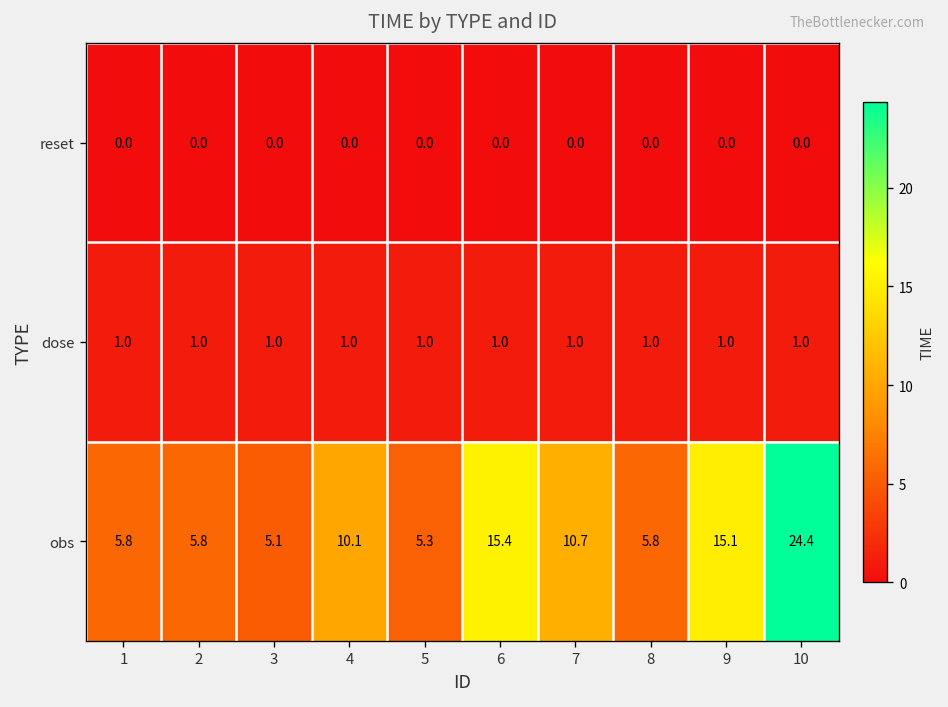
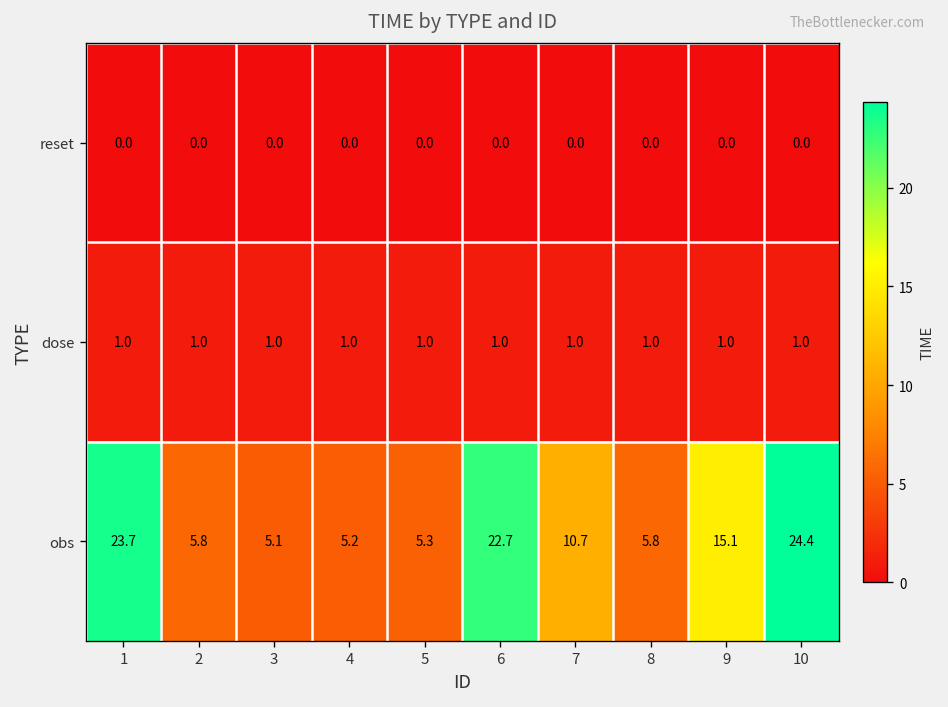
  {
    "reset": {
      "1": 0.0,
      "2": 0.0,
      "3": 0.0,
      "4": 0.0,
      "5": 0.0,
      "6": 0.0,
      "7": 0.0,
      "8": 0.0,
      "9": 0.0,
      "10": 0.0
    },
    "dose": {
      "1": 1.0,
      "2": 1.0,
      "3": 1.0,
      "4": 1.0,
      "5": 1.0,
      "6": 1.0,
      "7": 1.0,
      "8": 1.0,
      "9": 1.0,
      "10": 1.0
    },
    "obs": {
-     "1": 5.8,
+     "1": 23.7,
      "2": 5.8,
      "3": 5.1,
-     "4": 10.1,
+     "4": 5.2,
      "5": 5.3,
-     "6": 15.4,
+     "6": 22.7,
      "7": 10.7,
      "8": 5.8,
      "9": 15.1,
      "10": 24.4
    }
  }
